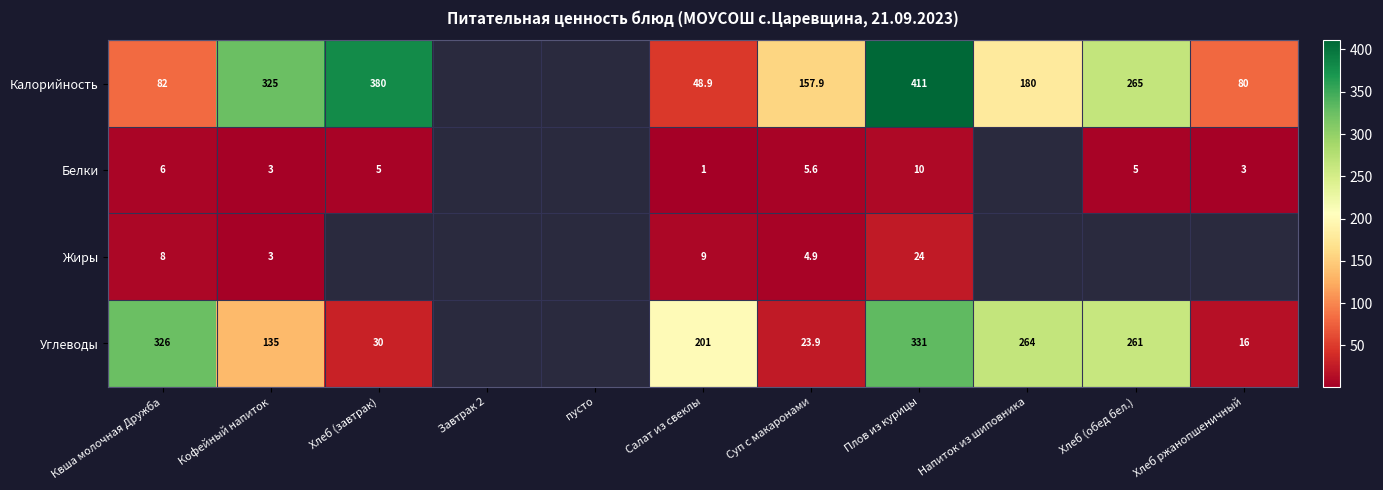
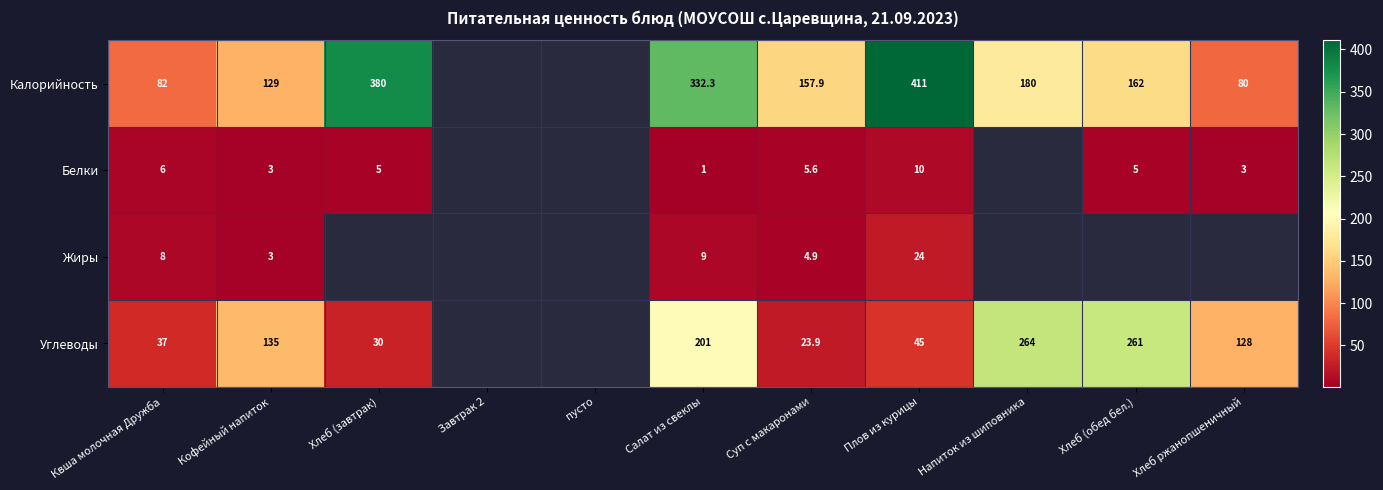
  {
    "Калорийность": {
      "Квша молочная Дружба": 82,
-     "Кофейный напиток": 325,
+     "Кофейный напиток": 129,
      "Хлеб (завтрак)": 380,
-     "Салат из свеклы": 48.9,
+     "Салат из свеклы": 332.3,
      "Суп с макаронами": 157.9,
      "Плов из курицы": 411,
      "Напиток из шиповника": 180,
-     "Хлеб (обед бел.)": 265,
+     "Хлеб (обед бел.)": 162,
      "Хлеб ржанопшеничный": 80
    },
    "Белки": {
      "Квша молочная Дружба": 6,
      "Кофейный напиток": 3,
      "Хлеб (завтрак)": 5,
      "Салат из свеклы": 1,
      "Суп с макаронами": 5.6,
      "Плов из курицы": 10,
      "Хлеб (обед бел.)": 5,
      "Хлеб ржанопшеничный": 3
    },
    "Жиры": {
      "Квша молочная Дружба": 8,
      "Кофейный напиток": 3,
      "Салат из свеклы": 9,
      "Суп с макаронами": 4.9,
      "Плов из курицы": 24
    },
    "Углеводы": {
-     "Квша молочная Дружба": 326,
+     "Квша молочная Дружба": 37,
      "Кофейный напиток": 135,
      "Хлеб (завтрак)": 30,
      "Салат из свеклы": 201,
      "Суп с макаронами": 23.9,
-     "Плов из курицы": 331,
+     "Плов из курицы": 45,
      "Напиток из шиповника": 264,
      "Хлеб (обед бел.)": 261,
-     "Хлеб ржанопшеничный": 16
+     "Хлеб ржанопшеничный": 128
    }
  }
